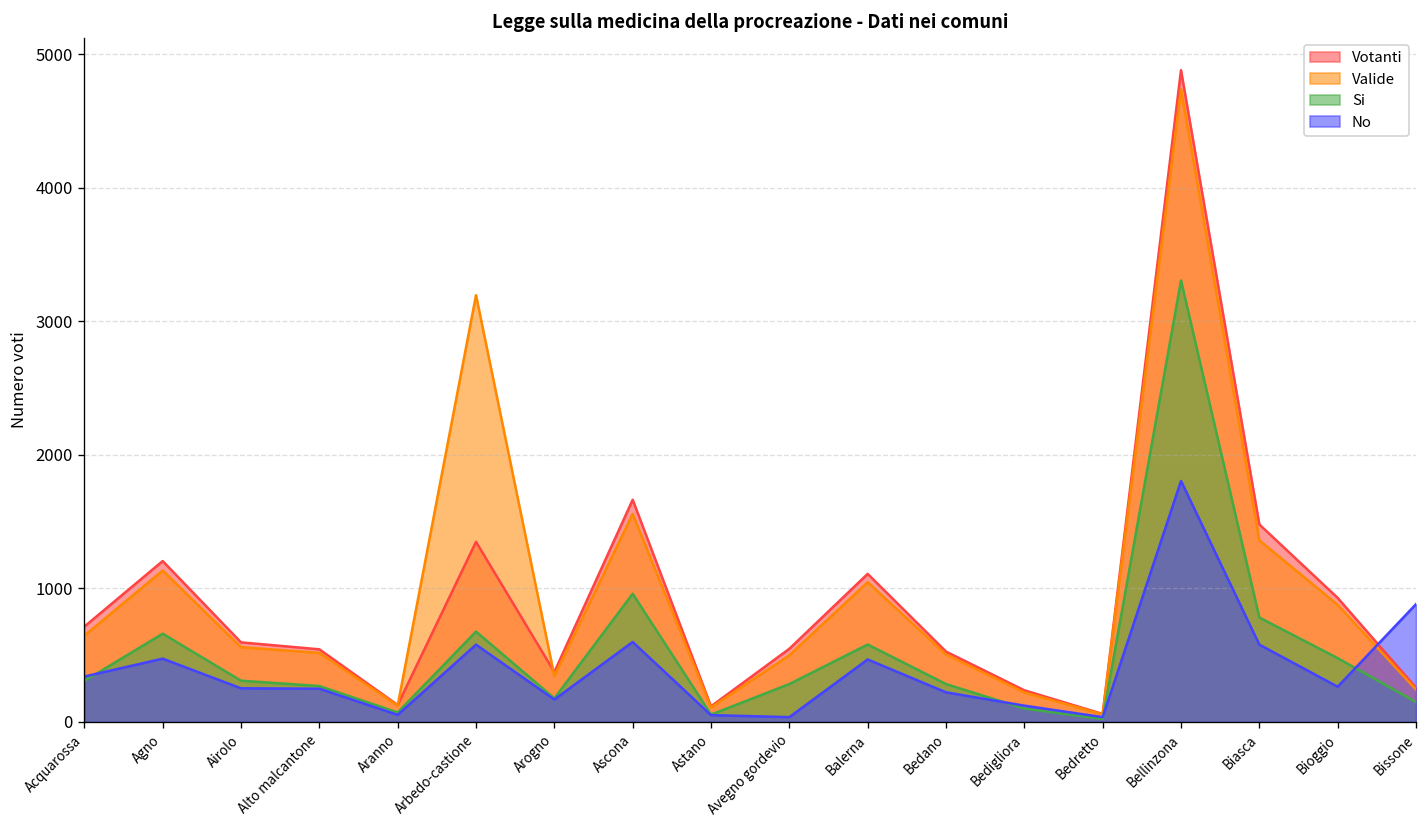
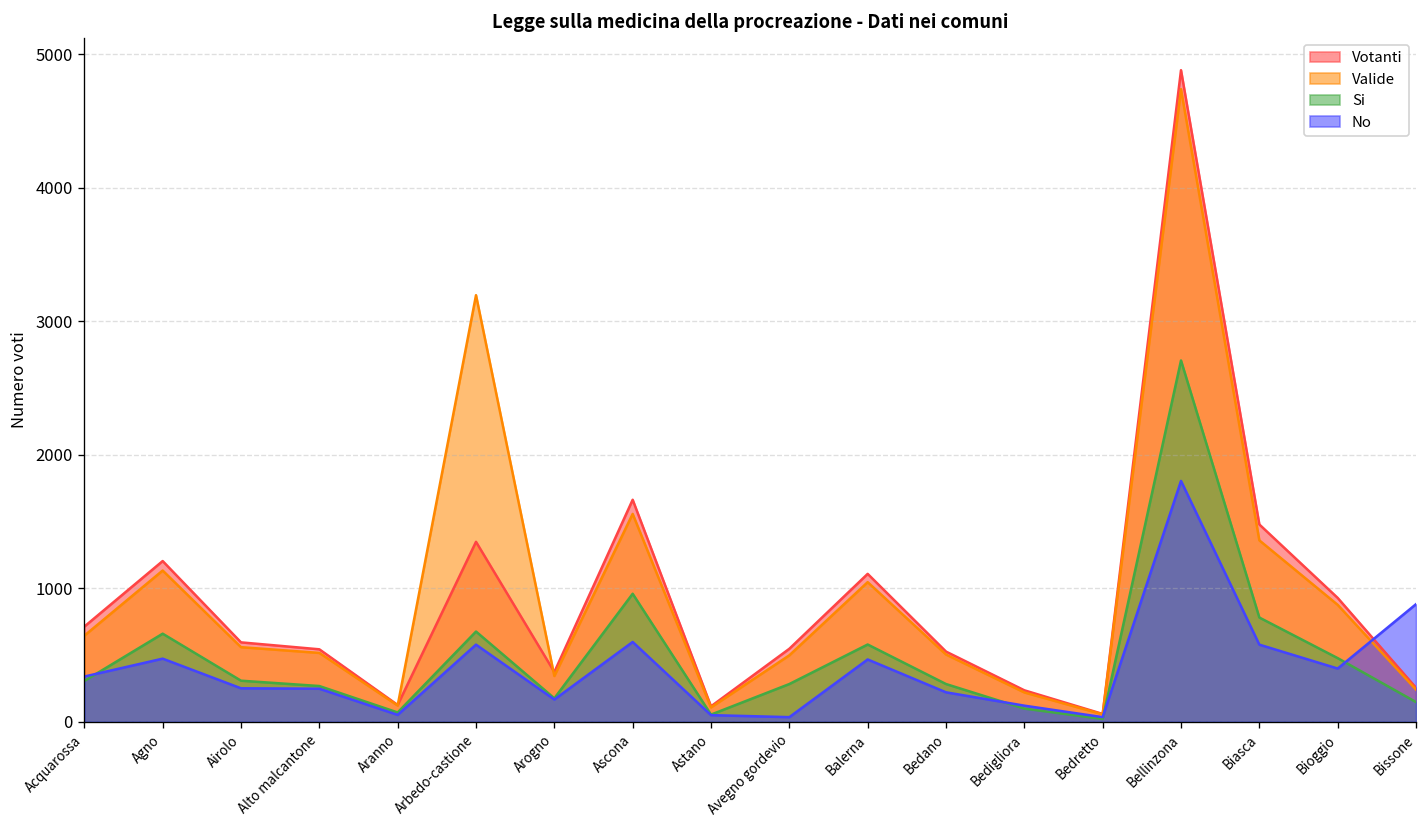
  {
    "Votanti": {
      "Acquarossa": 710,
      "Agno": 1200,
      "Airolo": 600,
      "Alto malcantone": 540,
      "Arbedo-castione": 1350,
      "Arogno": 370,
      "Ascona": 1660,
      "Avegno gordevio": 550,
      "Balerna": 1110,
      "Bellinzona": 4880,
      "Biasca": 1480,
      "Bioggio": 930
    },
    "Valide": {
      "Acquarossa": 650,
      "Agno": 1130,
      "Airolo": 560,
      "Alto malcantone": 520,
      "Arbedo-castione": 3200,
      "Arogno": 340,
      "Ascona": 1560,
      "Avegno gordevio": 500,
      "Balerna": 1050,
      "Bellinzona": 4740,
      "Biasca": 1360,
      "Bioggio": 880
    },
    "Si": {
      "Acquarossa": 310,
      "Agno": 660,
      "Airolo": 310,
      "Arbedo-castione": 680,
      "Ascona": 960,
      "Avegno gordevio": 280,
      "Balerna": 580,
      "Bedano": 280,
-     "Bellinzona": 3310,
+     "Bellinzona": 2710,
      "Biasca": 780,
      "Bioggio": 480,
      "Bissone": 150
    },
    "No": {
      "Acquarossa": 340,
      "Agno": 470,
      "Airolo": 250,
      "Arbedo-castione": 580,
      "Ascona": 600,
      "Avegno gordevio": 40,
      "Balerna": 470,
      "Bedano": 220,
      "Bellinzona": 1800,
      "Biasca": 580,
-     "Bioggio": 260,
+     "Bioggio": 400,
      "Bissone": 880
    }
  }
